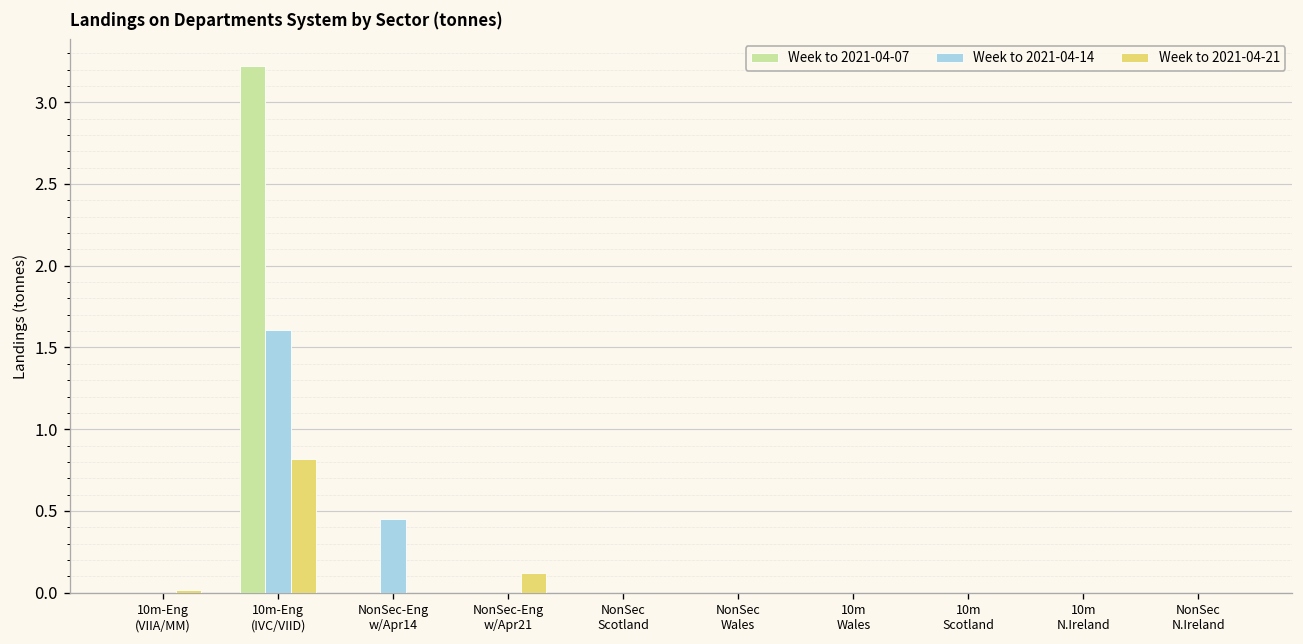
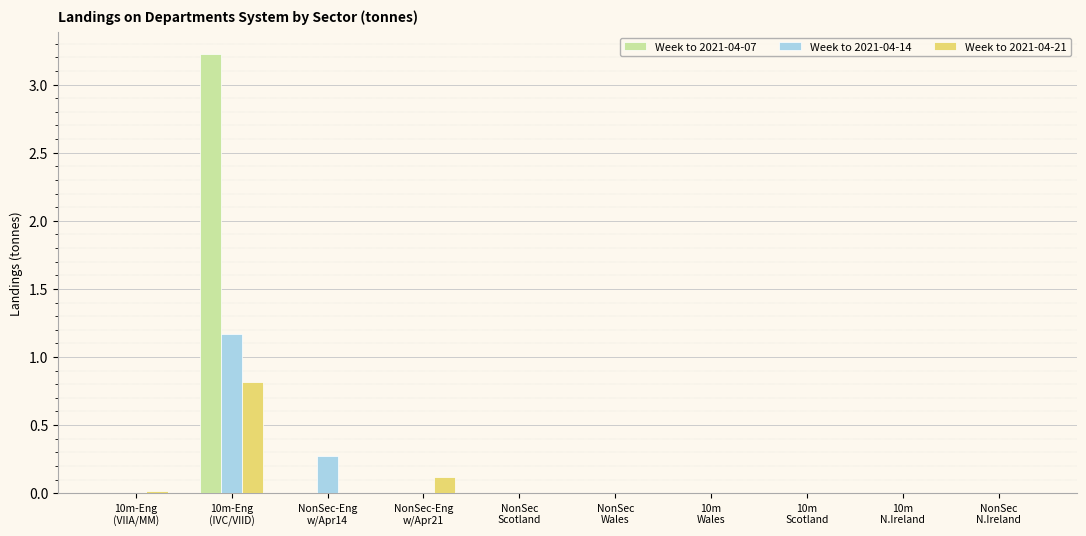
  {
    "Week to 2021-04-14": {
      "10m-Eng (VIIA/MM)": 0.00,
-     "10m-Eng (IVC/VIID)": 1.61,
-     "NonSec-Eng w/Apr14": 0.45,
+     "10m-Eng (IVC/VIID)": 1.17,
+     "NonSec-Eng w/Apr14": 0.27,
      "NonSec-Eng w/Apr21": 0.00,
      "NonSec Scotland": 0.00,
      "NonSec Wales": 0.00,
      "10m Wales": 0.00,
      "10m Scotland": 0.00,
      "10m N.Ireland": 0.00,
      "NonSec N.Ireland": 0.00
    }
  }
